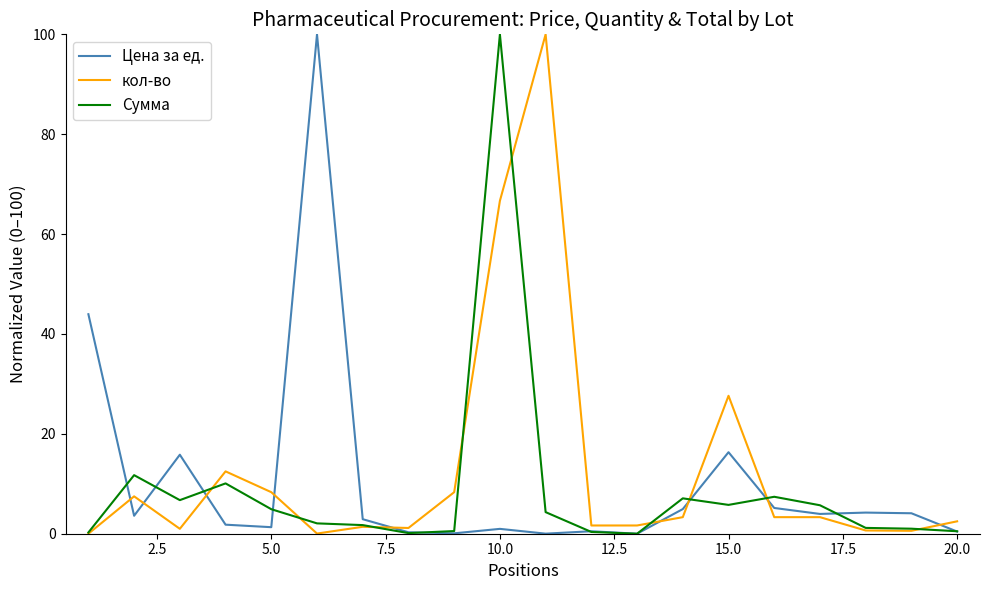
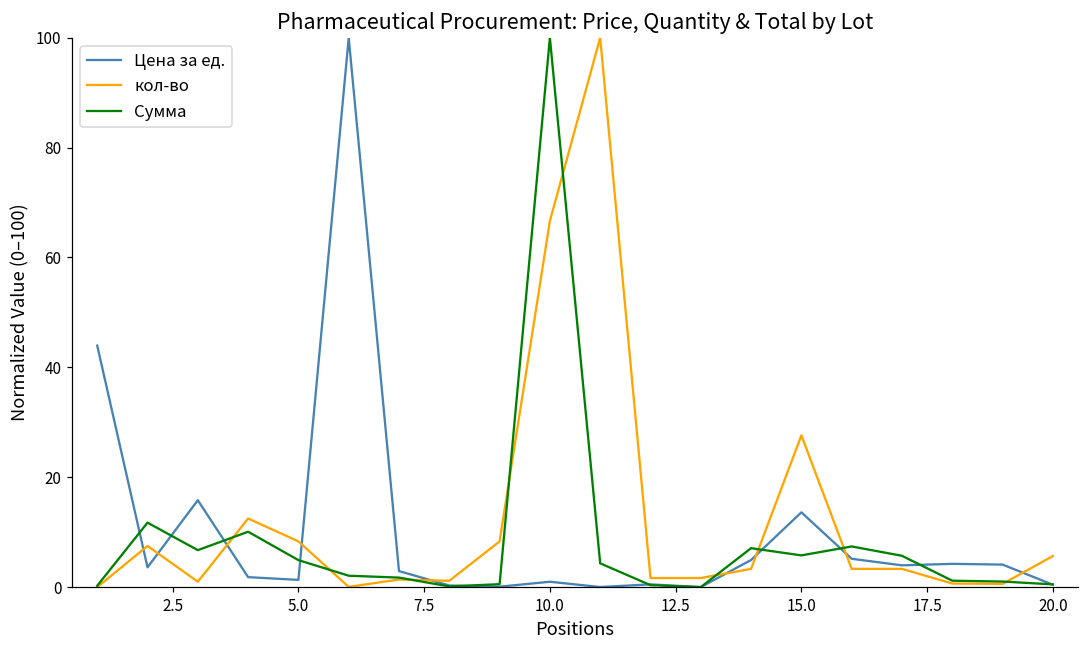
  {
    "Цена за ед.": {
      "5.0": 1,
      "10.0": 1,
-     "15.0": 16
+     "15.0": 14
    },
    "кол-во": {
      "5.0": 8,
      "10.0": 67,
      "15.0": 28,
-     "20.0": 2
+     "20.0": 6
    },
    "Сумма": {
      "5.0": 5,
      "10.0": 100,
      "15.0": 6
    }
  }
